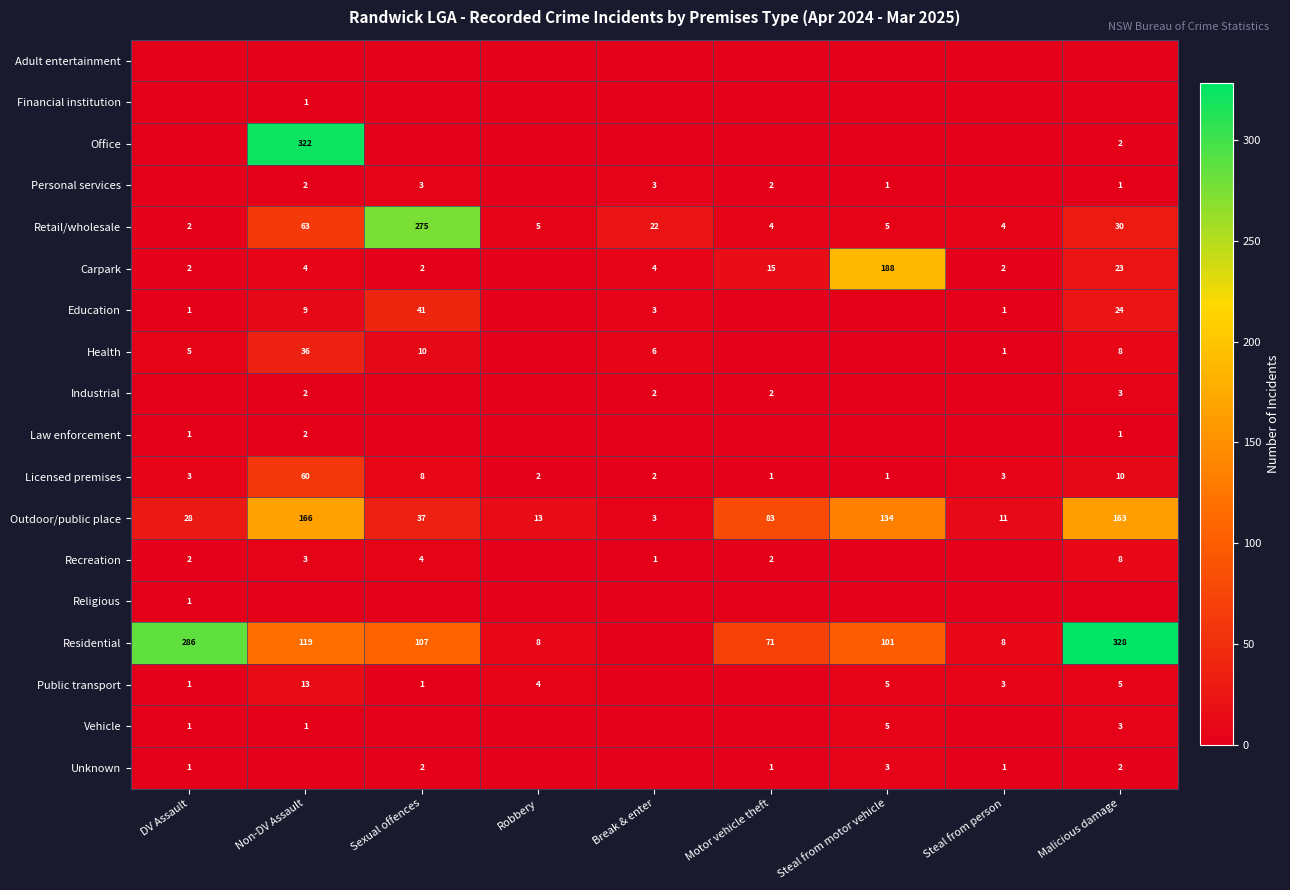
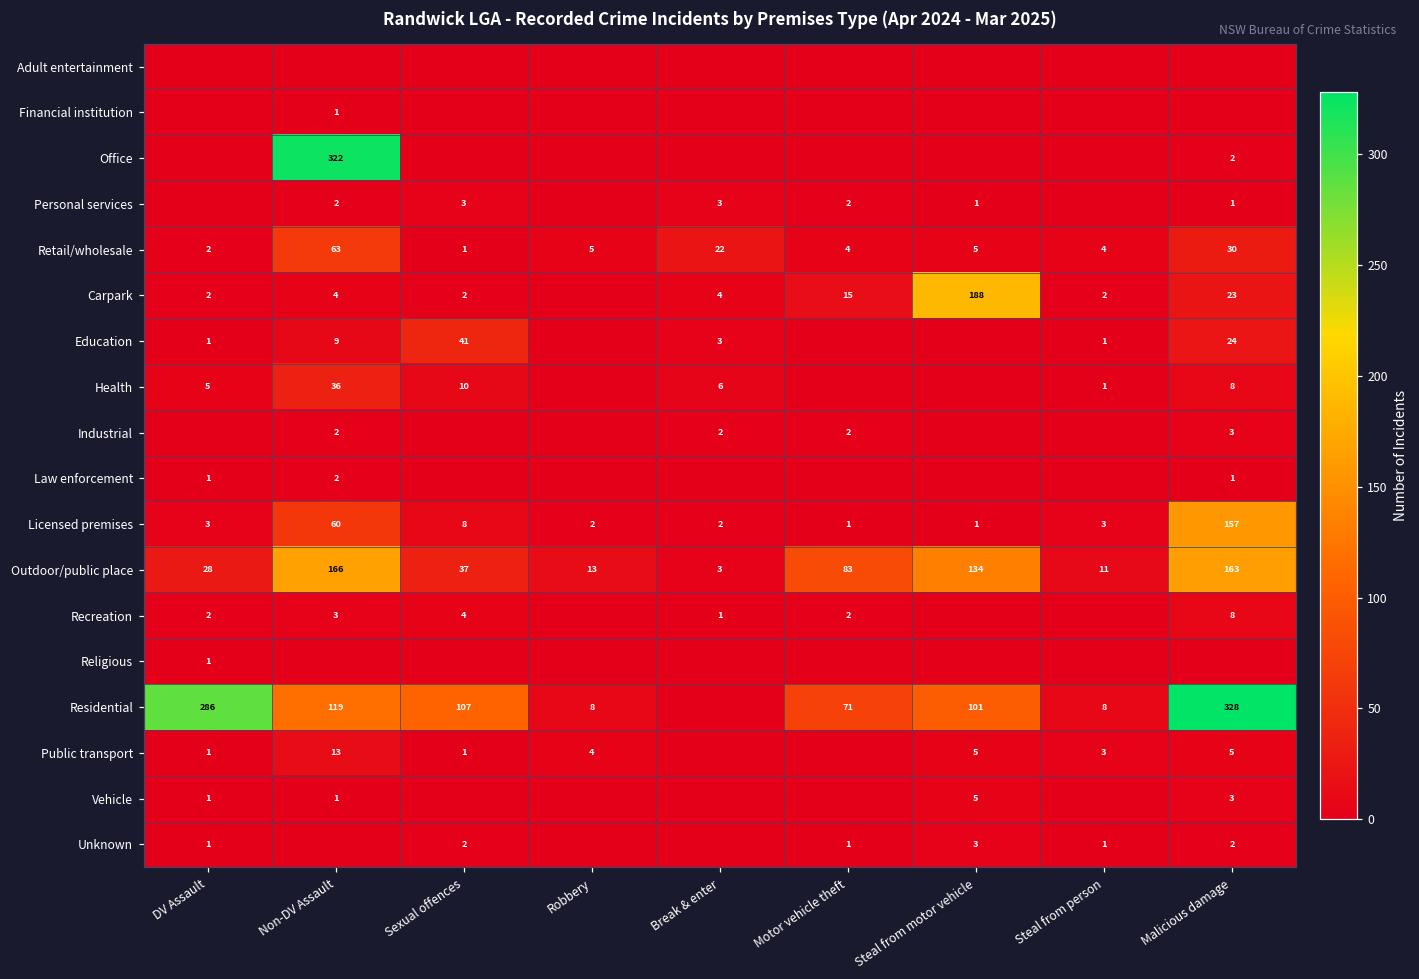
  {
    "Financial institution": {
      "Non-DV Assault": 1
    },
    "Office": {
      "Non-DV Assault": 322,
      "Malicious damage": 2
    },
    "Personal services": {
      "Non-DV Assault": 2,
      "Sexual offences": 3,
      "Break & enter": 3,
      "Motor vehicle theft": 2,
      "Steal from motor vehicle": 1,
      "Malicious damage": 1
    },
    "Retail/wholesale": {
      "DV Assault": 2,
      "Non-DV Assault": 63,
-     "Sexual offences": 275,
+     "Sexual offences": 1,
      "Robbery": 5,
      "Break & enter": 22,
      "Motor vehicle theft": 4,
      "Steal from motor vehicle": 5,
      "Steal from person": 4,
      "Malicious damage": 30
    },
    "Carpark": {
      "DV Assault": 2,
      "Non-DV Assault": 4,
      "Sexual offences": 2,
      "Break & enter": 4,
      "Motor vehicle theft": 15,
      "Steal from motor vehicle": 188,
      "Steal from person": 2,
      "Malicious damage": 23
    },
    "Education": {
      "DV Assault": 1,
      "Non-DV Assault": 9,
      "Sexual offences": 41,
      "Break & enter": 3,
      "Steal from person": 1,
      "Malicious damage": 24
    },
    "Health": {
      "DV Assault": 5,
      "Non-DV Assault": 36,
      "Sexual offences": 10,
      "Break & enter": 6,
      "Steal from person": 1,
      "Malicious damage": 8
    },
    "Industrial": {
      "Non-DV Assault": 2,
      "Break & enter": 2,
      "Motor vehicle theft": 2,
      "Malicious damage": 3
    },
    "Law enforcement": {
      "DV Assault": 1,
      "Non-DV Assault": 2,
      "Malicious damage": 1
    },
    "Licensed premises": {
      "DV Assault": 3,
      "Non-DV Assault": 60,
      "Sexual offences": 8,
      "Robbery": 2,
      "Break & enter": 2,
      "Motor vehicle theft": 1,
      "Steal from motor vehicle": 1,
      "Steal from person": 3,
-     "Malicious damage": 10
+     "Malicious damage": 157
    },
    "Outdoor/public place": {
      "DV Assault": 28,
      "Non-DV Assault": 166,
      "Sexual offences": 37,
      "Robbery": 13,
      "Break & enter": 3,
      "Motor vehicle theft": 83,
      "Steal from motor vehicle": 134,
      "Steal from person": 11,
      "Malicious damage": 163
    },
    "Recreation": {
      "DV Assault": 2,
      "Non-DV Assault": 3,
      "Sexual offences": 4,
      "Break & enter": 1,
      "Motor vehicle theft": 2,
      "Malicious damage": 8
    },
    "Religious": {
      "DV Assault": 1
    },
    "Residential": {
      "DV Assault": 286,
      "Non-DV Assault": 119,
      "Sexual offences": 107,
      "Robbery": 8,
      "Motor vehicle theft": 71,
      "Steal from motor vehicle": 101,
      "Steal from person": 8,
      "Malicious damage": 328
    },
    "Public transport": {
      "DV Assault": 1,
      "Non-DV Assault": 13,
      "Sexual offences": 1,
      "Robbery": 4,
      "Steal from motor vehicle": 5,
      "Steal from person": 3,
      "Malicious damage": 5
    },
    "Vehicle": {
      "DV Assault": 1,
      "Non-DV Assault": 1,
      "Steal from motor vehicle": 5,
      "Malicious damage": 3
    },
    "Unknown": {
      "DV Assault": 1,
      "Sexual offences": 2,
      "Motor vehicle theft": 1,
      "Steal from motor vehicle": 3,
      "Steal from person": 1,
      "Malicious damage": 2
    }
  }
